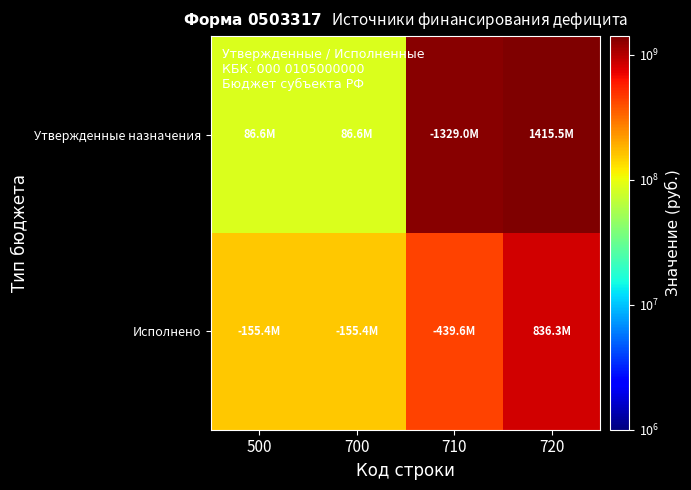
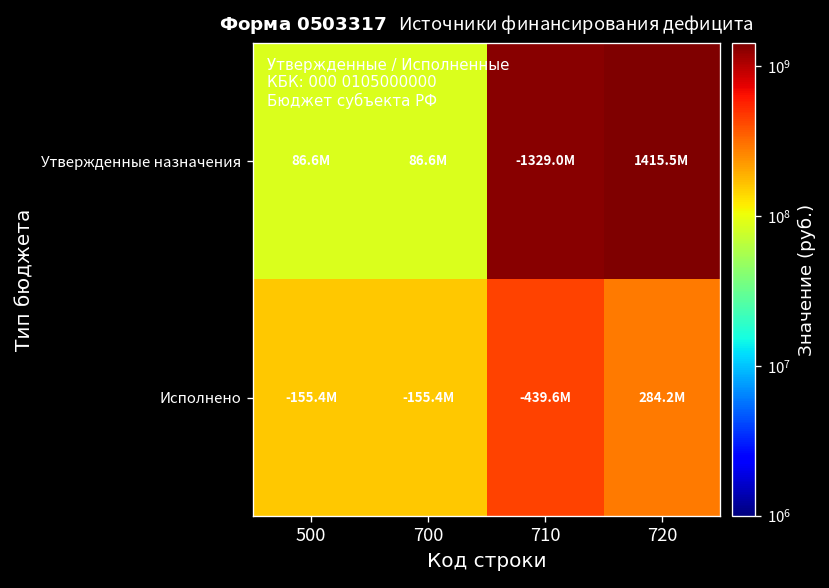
  {
    "Утвержденные назначения": {
      "500": "86.6M",
      "710": "-1329.0M",
      "720": "1415.5M"
    },
    "Исполнено": {
      "500": "-155.4M",
      "700": "-155.4M",
      "710": "-439.6M",
-     "720": "836.3M"
+     "720": "284.2M"
    }
  }
